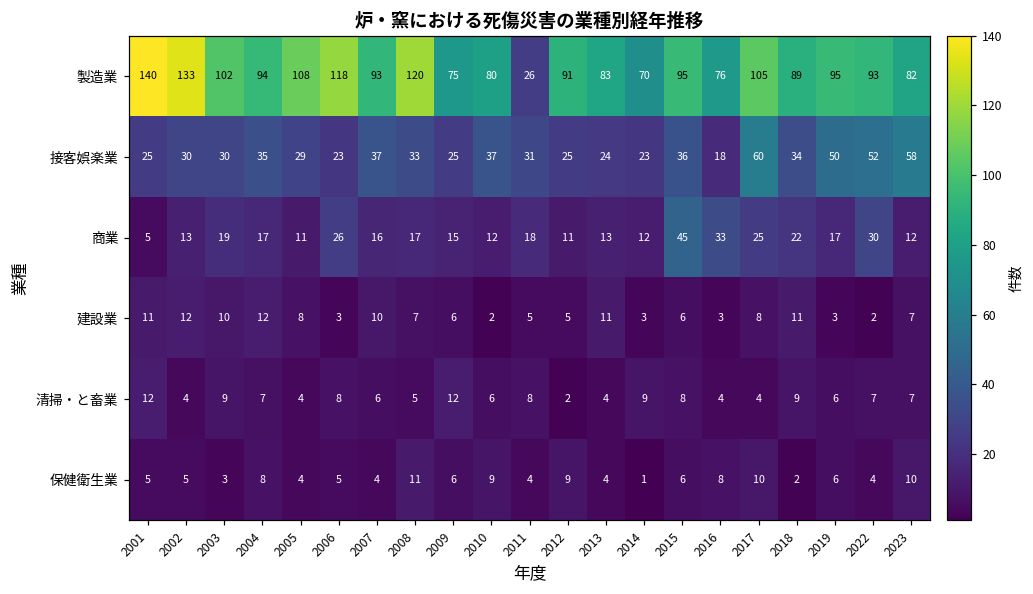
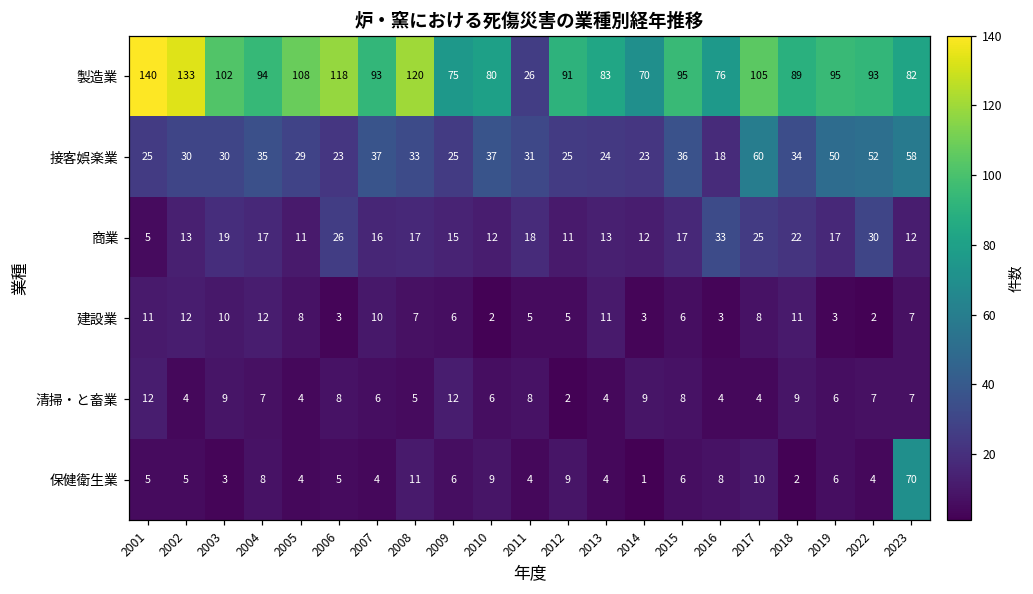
  {
    "製造業": {
      "2001": 140,
      "2002": 133,
      "2003": 102,
      "2004": 94,
      "2005": 108,
      "2006": 118,
      "2007": 93,
      "2008": 120,
      "2009": 75,
      "2010": 80,
      "2011": 26,
      "2012": 91,
      "2013": 83,
      "2014": 70,
      "2015": 95,
      "2016": 76,
      "2017": 105,
      "2018": 89,
      "2019": 95,
      "2022": 93,
      "2023": 82
    },
    "接客娯楽業": {
      "2001": 25,
      "2002": 30,
      "2003": 30,
      "2004": 35,
      "2005": 29,
      "2006": 23,
      "2007": 37,
      "2008": 33,
      "2009": 25,
      "2010": 37,
      "2011": 31,
      "2012": 25,
      "2013": 24,
      "2014": 23,
      "2015": 36,
      "2016": 18,
      "2017": 60,
      "2018": 34,
      "2019": 50,
      "2022": 52,
      "2023": 58
    },
    "商業": {
      "2001": 5,
      "2002": 13,
      "2003": 19,
      "2004": 17,
      "2005": 11,
      "2006": 26,
      "2007": 16,
      "2008": 17,
      "2009": 15,
      "2010": 12,
      "2011": 18,
      "2012": 11,
      "2013": 13,
      "2014": 12,
-     "2015": 45,
+     "2015": 17,
      "2016": 33,
      "2017": 25,
      "2018": 22,
      "2019": 17,
      "2022": 30,
      "2023": 12
    },
    "建設業": {
      "2001": 11,
      "2002": 12,
      "2003": 10,
      "2004": 12,
      "2005": 8,
      "2006": 3,
      "2007": 10,
      "2008": 7,
      "2009": 6,
      "2010": 2,
      "2011": 5,
      "2012": 5,
      "2013": 11,
      "2014": 3,
      "2015": 6,
      "2016": 3,
      "2017": 8,
      "2018": 11,
      "2019": 3,
      "2022": 2,
      "2023": 7
    },
    "清掃・と畜業": {
      "2001": 12,
      "2002": 4,
      "2003": 9,
      "2004": 7,
      "2005": 4,
      "2006": 8,
      "2007": 6,
      "2008": 5,
      "2009": 12,
      "2010": 6,
      "2011": 8,
      "2012": 2,
      "2013": 4,
      "2014": 9,
      "2015": 8,
      "2016": 4,
      "2017": 4,
      "2018": 9,
      "2019": 6,
      "2022": 7,
      "2023": 7
    },
    "保健衛生業": {
      "2001": 5,
      "2002": 5,
      "2003": 3,
      "2004": 8,
      "2005": 4,
      "2006": 5,
      "2007": 4,
      "2008": 11,
      "2009": 6,
      "2010": 9,
      "2011": 4,
      "2012": 9,
      "2013": 4,
      "2014": 1,
      "2015": 6,
      "2016": 8,
      "2017": 10,
      "2018": 2,
      "2019": 6,
      "2022": 4,
-     "2023": 10
+     "2023": 70
    }
  }
